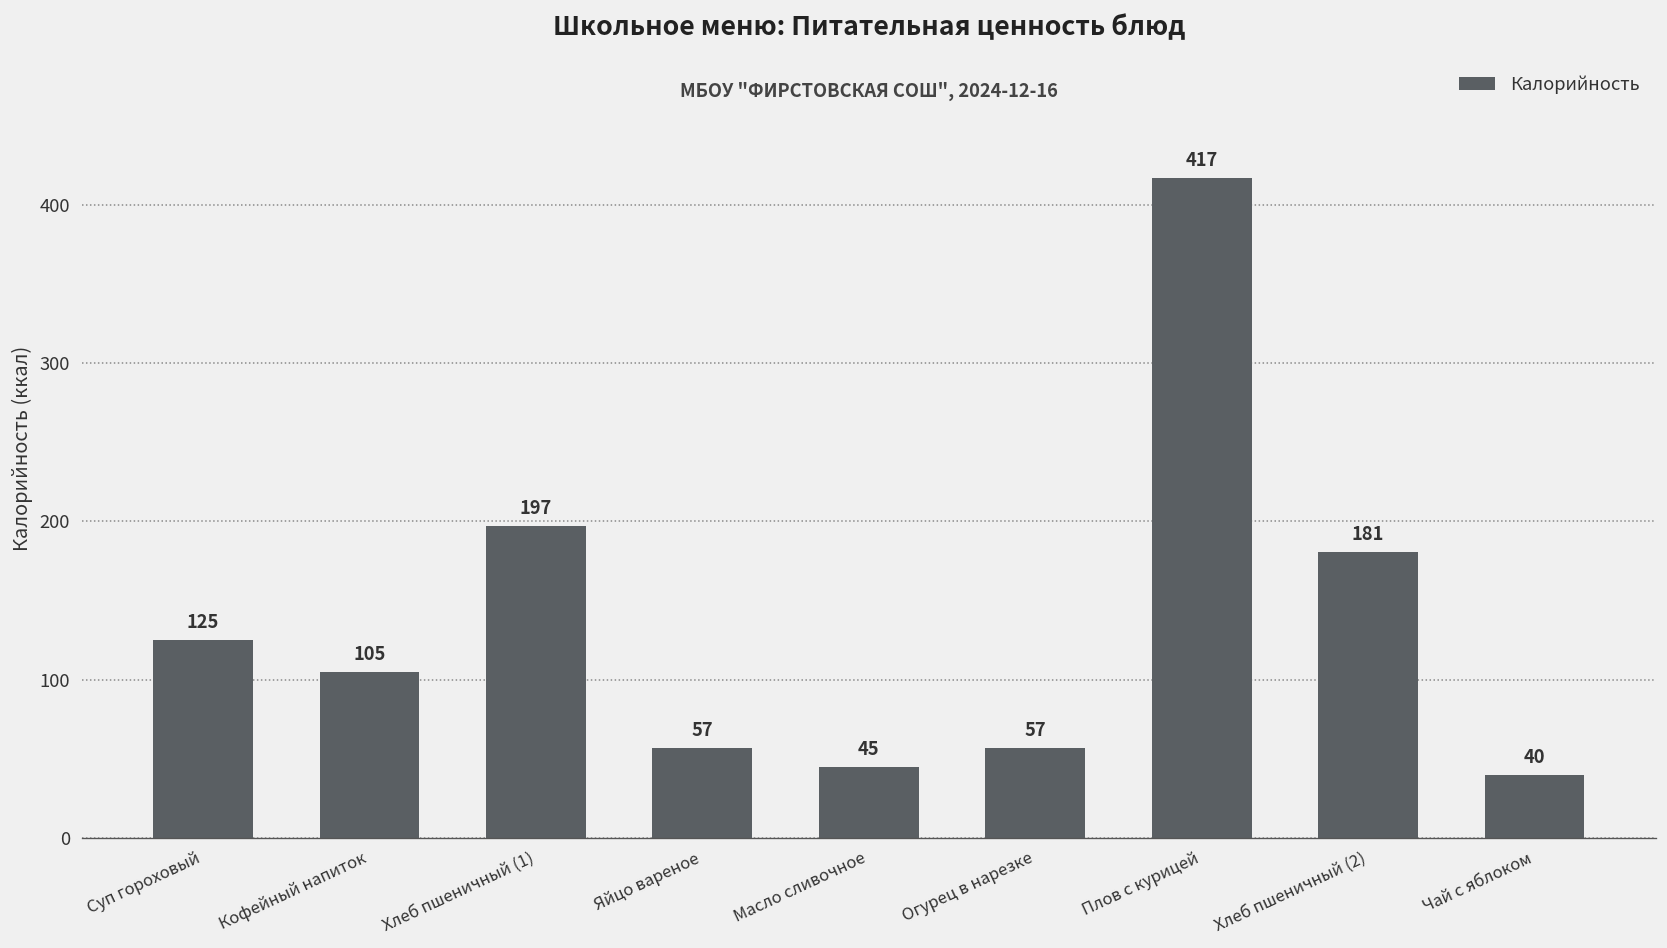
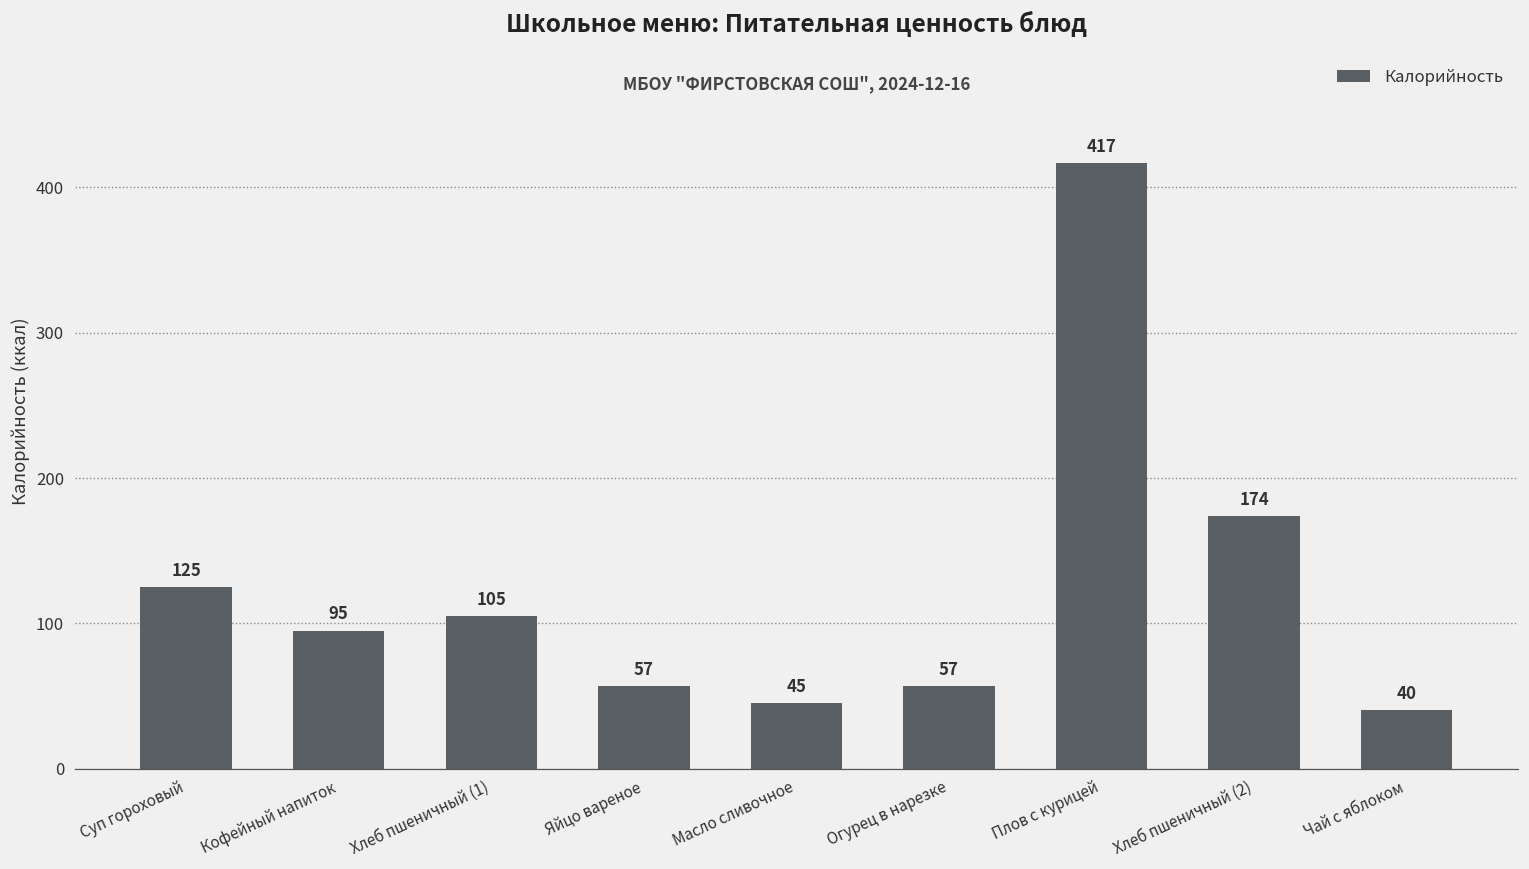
  {
    "Суп гороховый": 125,
-   "Кофейный напиток": 105,
-   "Хлеб пшеничный (1)": 197,
+   "Кофейный напиток": 95,
+   "Хлеб пшеничный (1)": 105,
    "Яйцо вареное": 57,
    "Масло сливочное": 45,
    "Огурец в нарезке": 57,
    "Плов с курицей": 417,
-   "Хлеб пшеничный (2)": 181,
+   "Хлеб пшеничный (2)": 174,
    "Чай с яблоком": 40
  }
